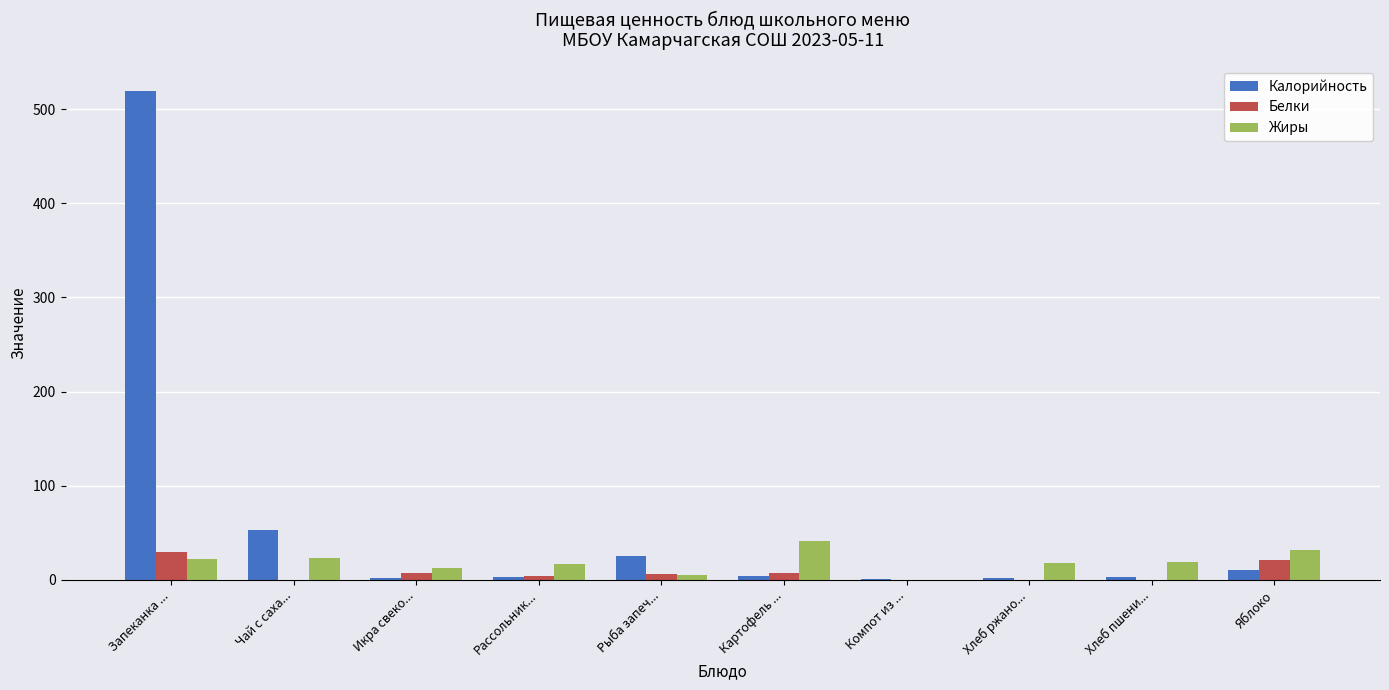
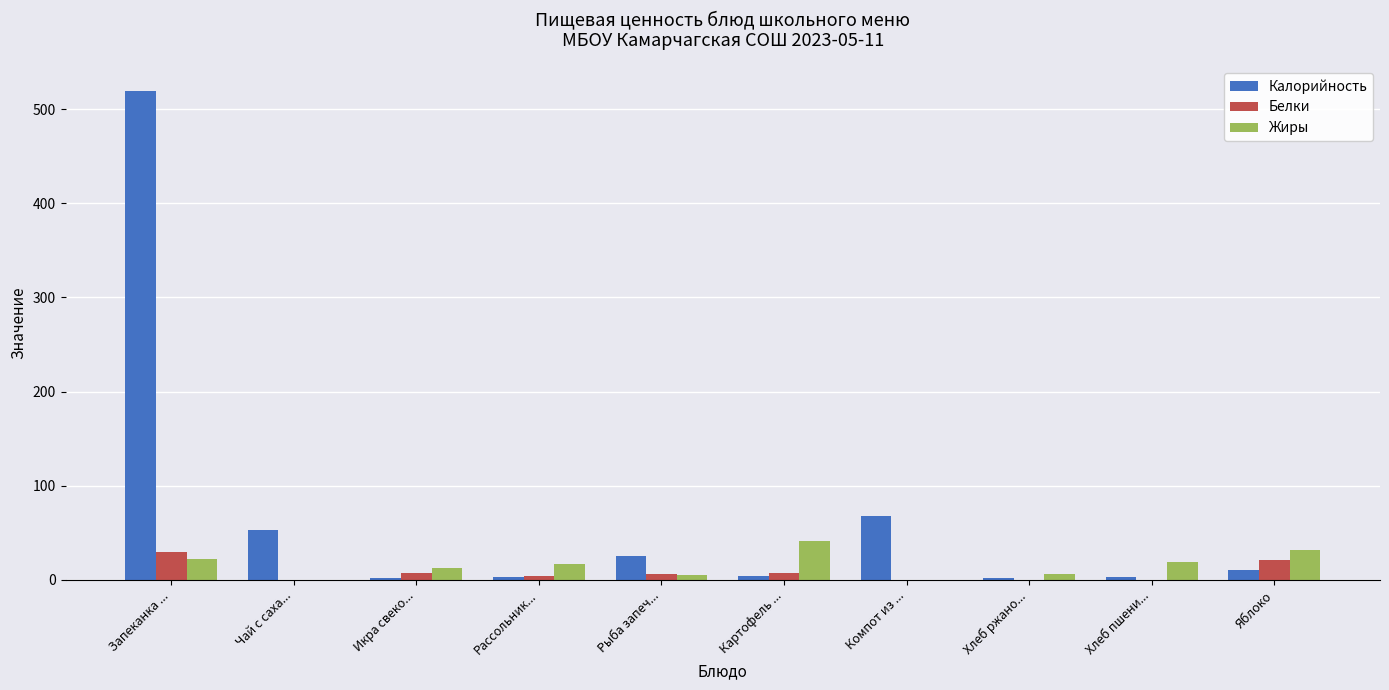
  {
    "Калорийность": {
      "Запеканка ...": 520,
      "Чай с саха...": 50,
      "Рассольник...": 0,
      "Рыба запеч...": 30,
      "Картофель ...": 0,
-     "Компот из ...": 0,
+     "Компот из ...": 70,
      "Хлеб пшени...": 0,
      "Яблоко": 10
    },
    "Белки": {
      "Запеканка ...": 30,
      "Икра свеко...": 10,
      "Рассольник...": 0,
      "Рыба запеч...": 10,
      "Картофель ...": 10,
      "Компот из ...": 0,
      "Яблоко": 20
    },
    "Жиры": {
      "Запеканка ...": 20,
-     "Чай с саха...": 20,
+     "Чай с саха...": 0,
      "Икра свеко...": 10,
      "Рассольник...": 20,
      "Рыба запеч...": 10,
      "Картофель ...": 40,
      "Компот из ...": 0,
-     "Хлеб ржано...": 20,
+     "Хлеб ржано...": 10,
      "Хлеб пшени...": 20,
      "Яблоко": 30
    }
  }
